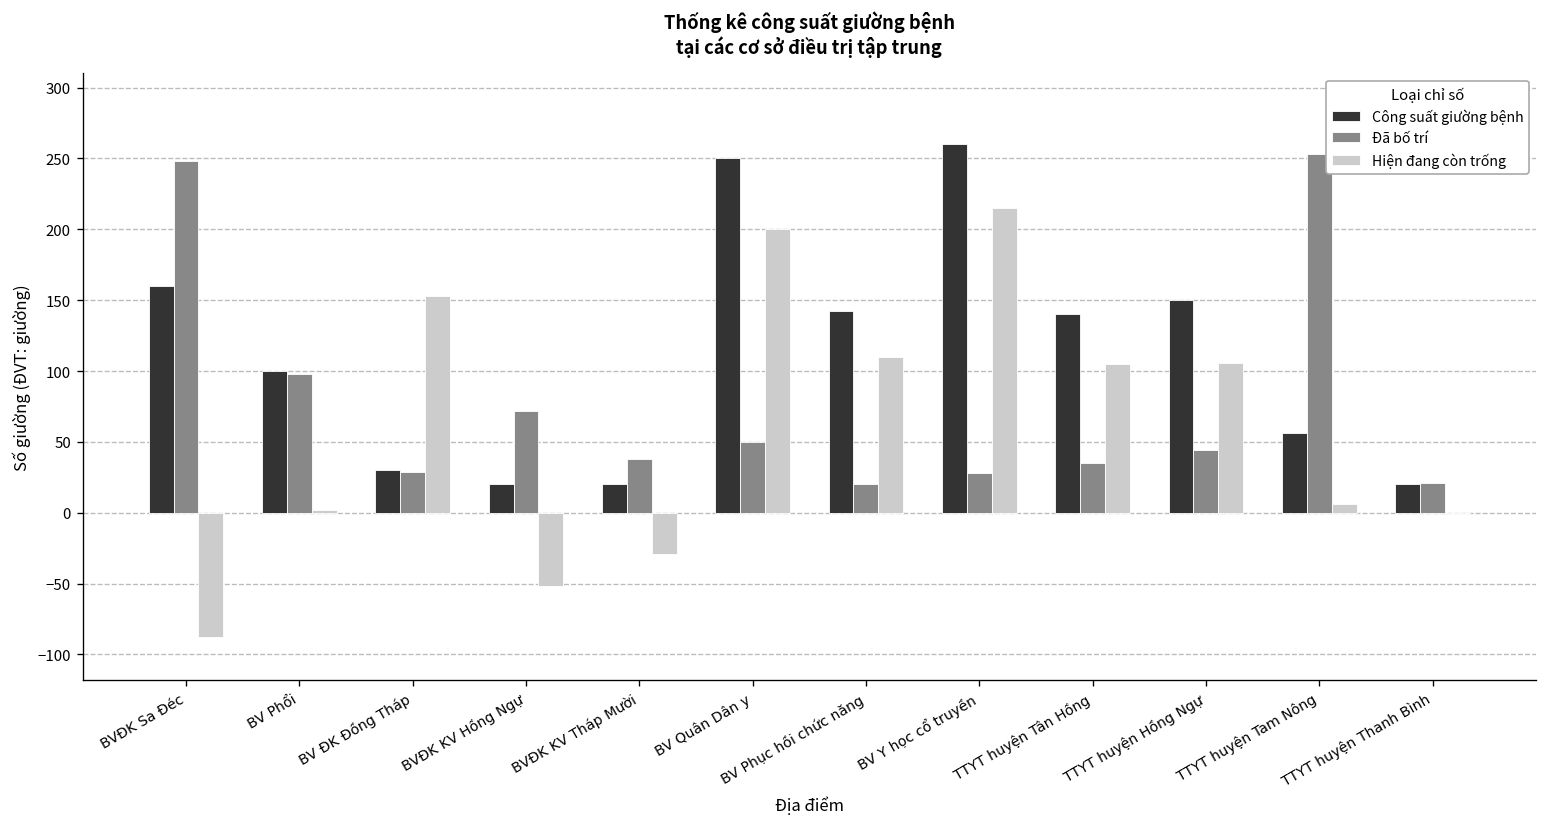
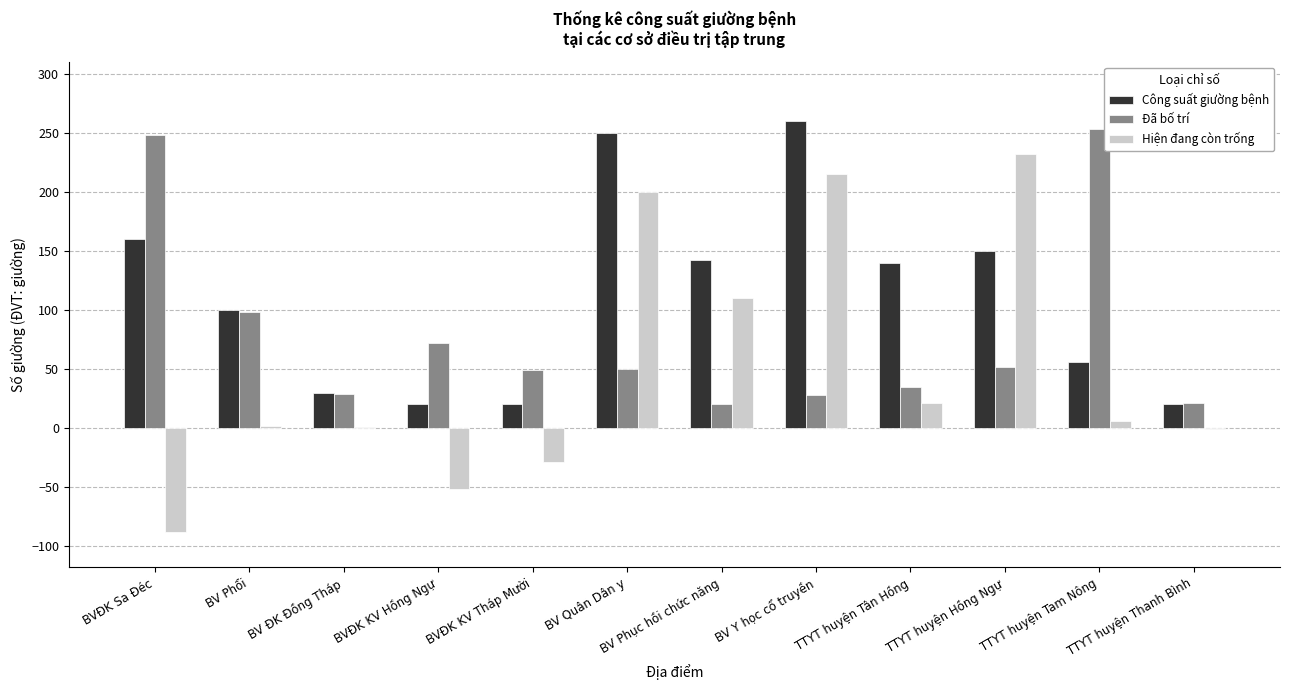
  {
    "Công suất giường bệnh": {
      "BVĐK Sa Đéc": 160,
      "BV Phổi": 100,
      "BV ĐK Đồng Tháp": 30,
      "BVĐK KV Hồng Ngự": 20,
      "BVĐK KV Tháp Mười": 20,
      "BV Quân Dân y": 250,
      "BV Phục hồi chức năng": 142,
      "BV Y học cổ truyền": 260,
      "TTYT huyện Tân Hồng": 140,
      "TTYT huyện Hồng Ngự": 150,
      "TTYT huyện Tam Nông": 56,
      "TTYT huyện Thanh Bình": 20
    },
    "Đã bố trí": {
      "BVĐK Sa Đéc": 248,
      "BV Phổi": 98,
      "BV ĐK Đồng Tháp": 29,
      "BVĐK KV Hồng Ngự": 72,
-     "BVĐK KV Tháp Mười": 38,
+     "BVĐK KV Tháp Mười": 49,
      "BV Quân Dân y": 50,
      "BV Phục hồi chức năng": 20,
      "BV Y học cổ truyền": 28,
      "TTYT huyện Tân Hồng": 35,
-     "TTYT huyện Hồng Ngự": 44,
+     "TTYT huyện Hồng Ngự": 52,
      "TTYT huyện Tam Nông": 253,
      "TTYT huyện Thanh Bình": 21
    },
    "Hiện đang còn trống": {
      "BVĐK Sa Đéc": -88,
-     "BV ĐK Đồng Tháp": 153,
+     "BV ĐK Đồng Tháp": 1,
      "BVĐK KV Hồng Ngự": -52,
      "BVĐK KV Tháp Mười": -29,
      "BV Quân Dân y": 200,
      "BV Phục hồi chức năng": 110,
      "BV Y học cổ truyền": 215,
-     "TTYT huyện Tân Hồng": 105,
-     "TTYT huyện Hồng Ngự": 106,
+     "TTYT huyện Tân Hồng": 21,
+     "TTYT huyện Hồng Ngự": 232,
      "TTYT huyện Tam Nông": 6
    }
  }
